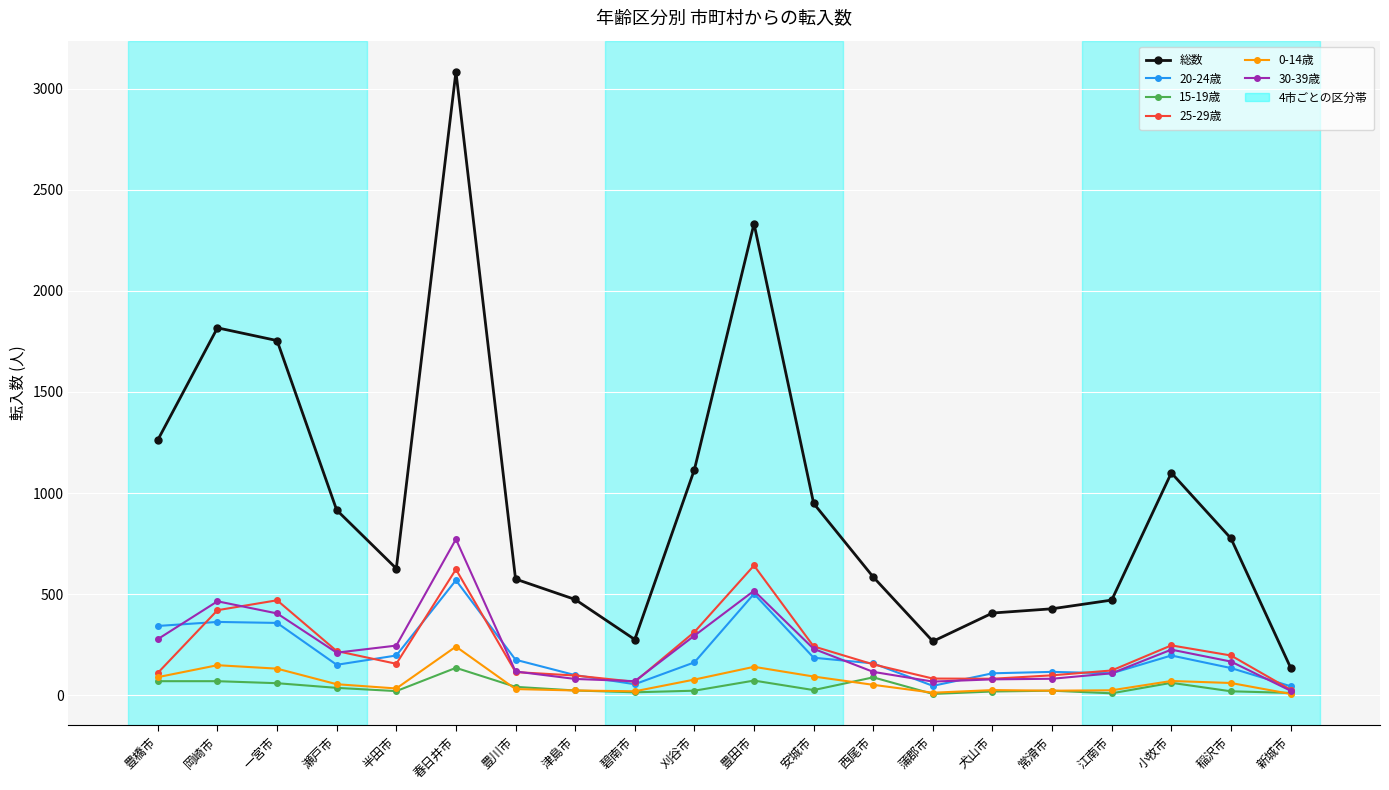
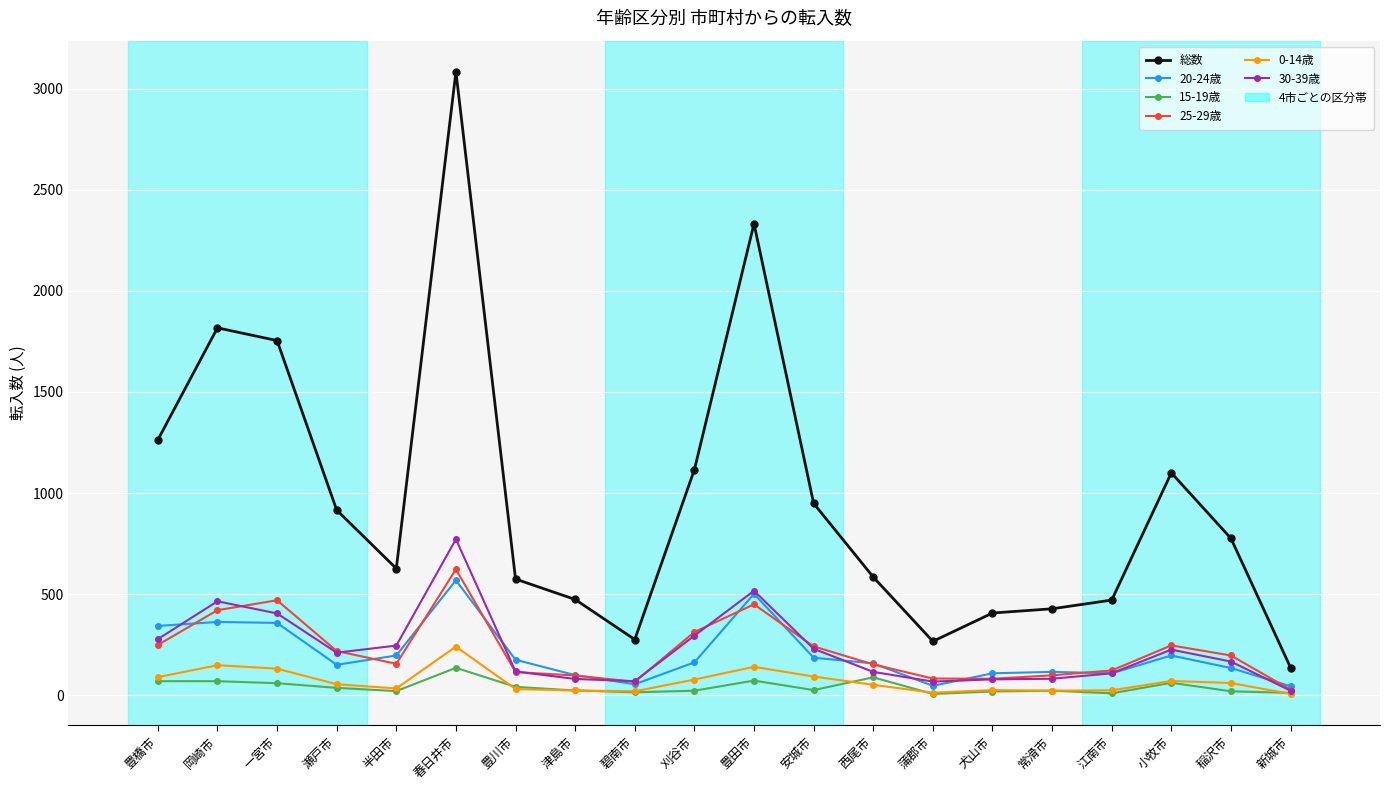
  {
    "総数": {
      "豊橋市": 1260,
      "岡崎市": 1820,
      "一宮市": 1750,
      "瀬戸市": 920,
      "半田市": 630,
      "春日井市": 3080,
      "豊川市": 580,
      "津島市": 470,
      "碧南市": 280,
      "刈谷市": 1120,
      "豊田市": 2330,
      "安城市": 950,
      "西尾市": 590,
      "蒲郡市": 270,
      "犬山市": 410,
      "常滑市": 430,
      "江南市": 470,
      "小牧市": 1100,
      "稲沢市": 780,
      "新城市": 140
    },
    "20-24歳": {
      "豊橋市": 340,
      "岡崎市": 360,
      "一宮市": 360,
      "瀬戸市": 150,
      "半田市": 200,
      "春日井市": 570,
      "豊川市": 180,
      "刈谷市": 160,
      "豊田市": 500,
      "安城市": 190,
      "蒲郡市": 50,
      "犬山市": 110,
      "常滑市": 120,
      "小牧市": 200,
      "稲沢市": 140,
      "新城市": 50
    },
    "15-19歳": {
      "豊橋市": 70,
      "岡崎市": 70,
      "一宮市": 60,
      "瀬戸市": 40,
      "半田市": 20,
      "春日井市": 140,
      "刈谷市": 20,
      "豊田市": 70,
      "安城市": 30,
      "西尾市": 90,
      "江南市": 10,
      "稲沢市": 20
    },
    "25-29歳": {
-     "豊橋市": 110,
+     "豊橋市": 250,
      "岡崎市": 420,
      "一宮市": 470,
      "半田市": 160,
      "春日井市": 620,
      "刈谷市": 310,
-     "豊田市": 640,
+     "豊田市": 450,
      "蒲郡市": 80,
      "常滑市": 100,
      "江南市": 120,
      "小牧市": 250,
      "稲沢市": 200
    },
    "0-14歳": {
      "豊橋市": 90,
      "岡崎市": 150,
      "一宮市": 130,
      "瀬戸市": 60,
      "半田市": 30,
      "春日井市": 240,
      "刈谷市": 80,
      "豊田市": 140,
      "安城市": 90,
      "西尾市": 50,
      "江南市": 30,
      "稲沢市": 60
    },
    "30-39歳": {
      "豊橋市": 280,
      "岡崎市": 470,
      "一宮市": 410,
      "半田市": 250,
      "春日井市": 770,
      "津島市": 80,
      "刈谷市": 300,
      "豊田市": 520,
      "西尾市": 120,
      "蒲郡市": 70,
      "常滑市": 80,
      "小牧市": 230,
      "稲沢市": 170
    }
  }
